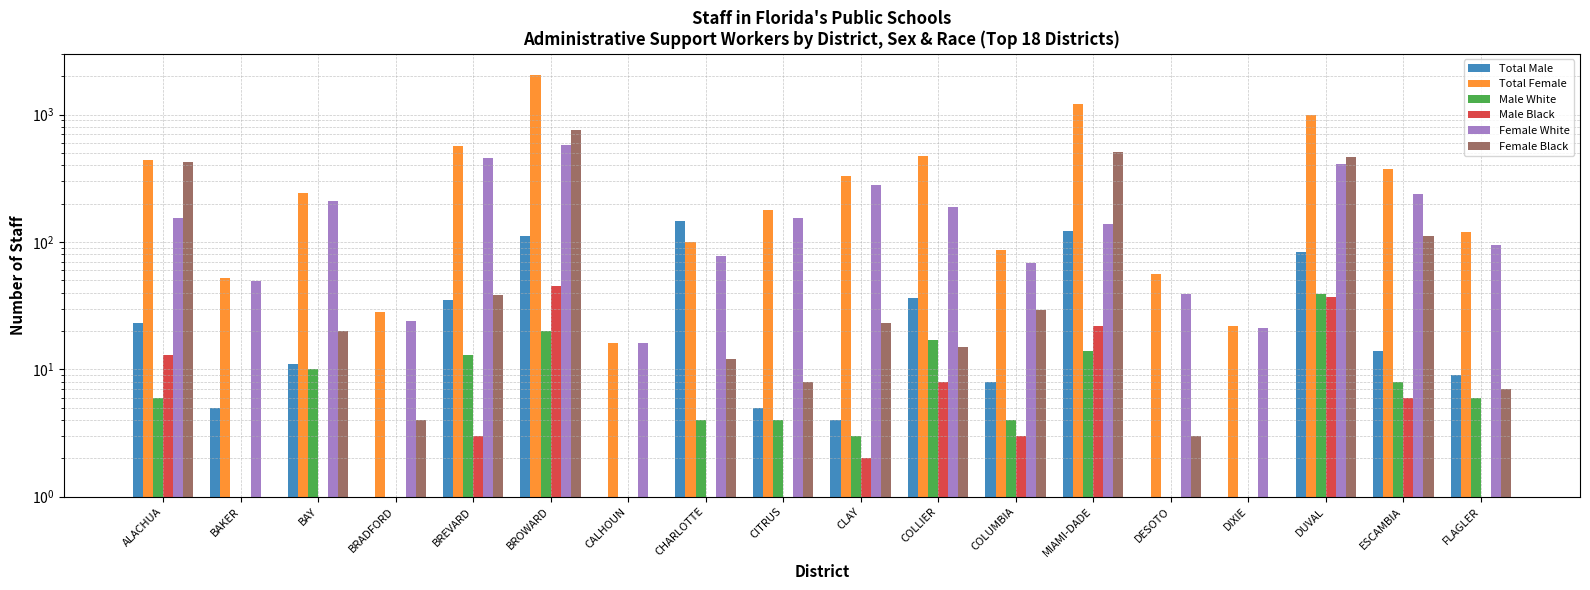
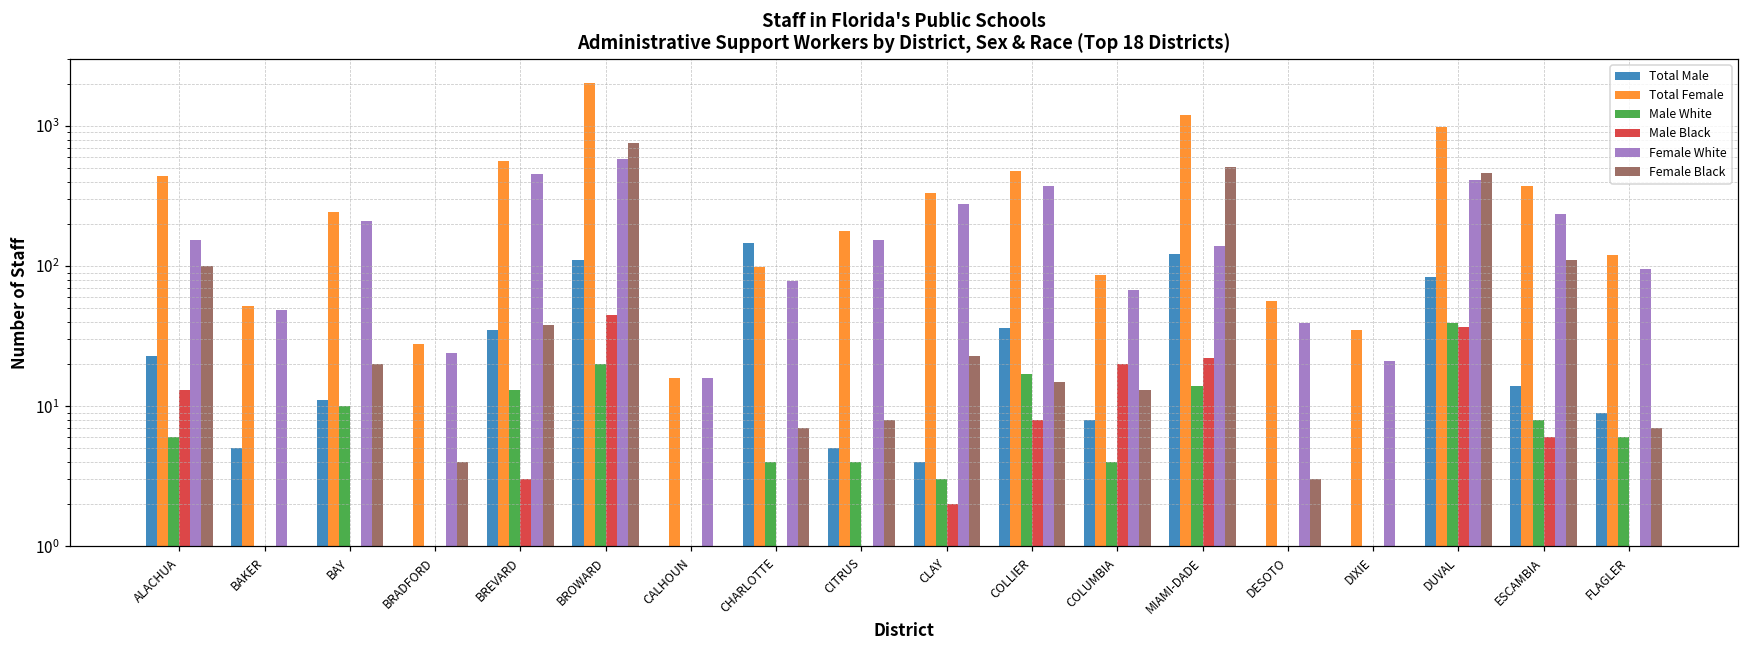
  {
    "Total Male": {
      "ALACHUA": 23,
      "BAKER": 5,
      "BAY": 11,
      "BRADFORD": 1,
      "BREVARD": 35,
      "BROWARD": 110,
      "CHARLOTTE": 150,
      "CITRUS": 5,
      "CLAY": 4,
      "COLLIER": 36,
      "COLUMBIA": 8,
      "MIAMI-DADE": 120,
      "DUVAL": 80,
      "ESCAMBIA": 14,
      "FLAGLER": 9
    },
    "Total Female": {
      "ALACHUA": 440,
      "BAKER": 52,
      "BAY": 240,
      "BRADFORD": 28,
      "BREVARD": 600,
      "BROWARD": 2000,
      "CALHOUN": 16,
      "CHARLOTTE": 100,
      "CITRUS": 180,
      "CLAY": 330,
      "COLLIER": 480,
      "COLUMBIA": 90,
      "MIAMI-DADE": 1200,
      "DESOTO": 60,
-     "DIXIE": 22,
+     "DIXIE": 35,
      "DUVAL": 1000,
      "ESCAMBIA": 370,
      "FLAGLER": 120
    },
    "Male White": {
      "ALACHUA": 6,
      "BAKER": 1,
      "BAY": 10,
      "BRADFORD": 1,
      "BREVARD": 13,
      "BROWARD": 20,
      "CHARLOTTE": 4,
      "CITRUS": 4,
      "CLAY": 3,
      "COLLIER": 17,
      "COLUMBIA": 4,
      "MIAMI-DADE": 14,
      "DUVAL": 39,
      "ESCAMBIA": 8,
      "FLAGLER": 6
    },
    "Male Black": {
      "ALACHUA": 13,
      "BAY": 1,
      "BREVARD": 3,
      "BROWARD": 45,
      "CLAY": 2,
      "COLLIER": 8,
-     "COLUMBIA": 3,
+     "COLUMBIA": 20,
      "MIAMI-DADE": 22,
      "DUVAL": 37,
      "ESCAMBIA": 6,
      "FLAGLER": 1
    },
    "Female White": {
      "ALACHUA": 150,
      "BAKER": 49,
      "BAY": 210,
      "BRADFORD": 24,
      "BREVARD": 460,
      "BROWARD": 600,
      "CALHOUN": 16,
      "CHARLOTTE": 80,
      "CITRUS": 150,
      "CLAY": 280,
-     "COLLIER": 190,
+     "COLLIER": 370,
      "COLUMBIA": 70,
      "MIAMI-DADE": 140,
      "DESOTO": 39,
      "DIXIE": 21,
      "DUVAL": 410,
      "ESCAMBIA": 240,
      "FLAGLER": 100
    },
    "Female Black": {
-     "ALACHUA": 420,
+     "ALACHUA": 100,
      "BAY": 20,
      "BRADFORD": 4,
      "BREVARD": 38,
      "BROWARD": 800,
-     "CHARLOTTE": 12,
+     "CHARLOTTE": 7,
      "CITRUS": 8,
      "CLAY": 23,
      "COLLIER": 15,
-     "COLUMBIA": 29,
+     "COLUMBIA": 13,
      "MIAMI-DADE": 510,
      "DESOTO": 3,
      "DUVAL": 460,
      "ESCAMBIA": 110,
      "FLAGLER": 7
    }
  }
